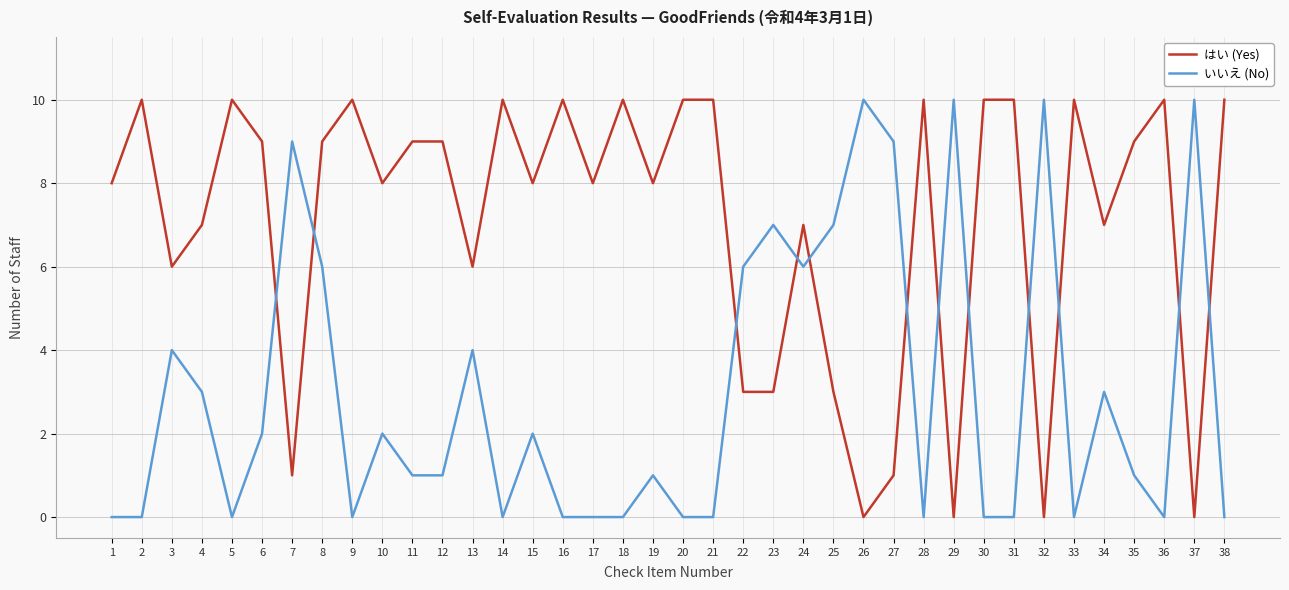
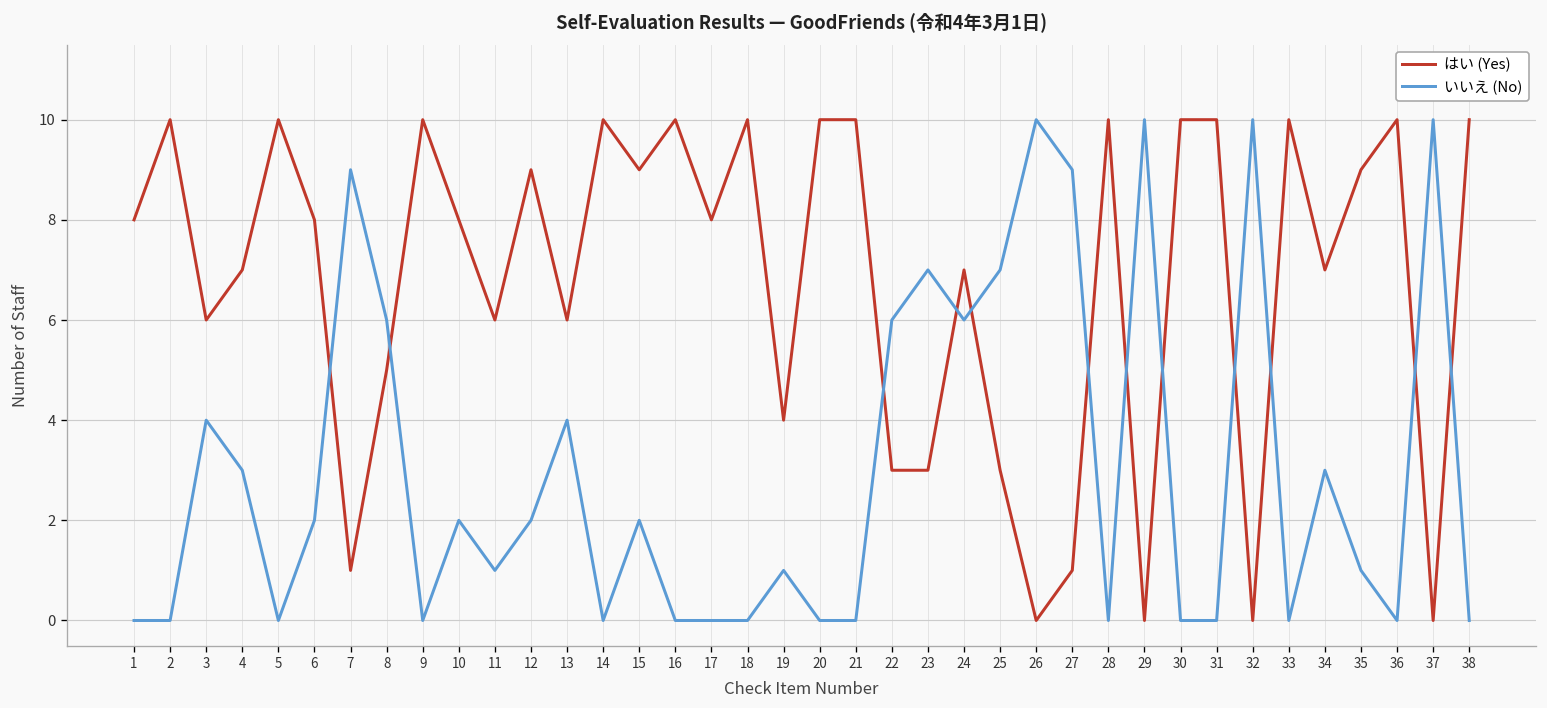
  {
    "はい (Yes)": {
      "1": 8,
      "2": 10,
      "3": 6,
      "4": 7,
      "5": 10,
-     "6": 9,
+     "6": 8,
      "7": 1,
-     "8": 9,
+     "8": 5,
      "9": 10,
      "10": 8,
-     "11": 9,
+     "11": 6,
      "12": 9,
      "13": 6,
      "14": 10,
-     "15": 8,
+     "15": 9,
      "16": 10,
      "17": 8,
      "18": 10,
-     "19": 8,
+     "19": 4,
      "20": 10,
      "21": 10,
      "22": 3,
      "23": 3,
      "24": 7,
      "25": 3,
      "26": 0,
      "27": 1,
      "28": 10,
      "29": 0,
      "30": 10,
      "31": 10,
      "32": 0,
      "33": 10,
      "34": 7,
      "35": 9,
      "36": 10,
      "37": 0,
      "38": 10
    },
    "いいえ (No)": {
      "1": 0,
      "2": 0,
      "3": 4,
      "4": 3,
      "5": 0,
      "6": 2,
      "7": 9,
      "8": 6,
      "9": 0,
      "10": 2,
      "11": 1,
-     "12": 1,
+     "12": 2,
      "13": 4,
      "14": 0,
      "15": 2,
      "16": 0,
      "17": 0,
      "18": 0,
      "19": 1,
      "20": 0,
      "21": 0,
      "22": 6,
      "23": 7,
      "24": 6,
      "25": 7,
      "26": 10,
      "27": 9,
      "28": 0,
      "29": 10,
      "30": 0,
      "31": 0,
      "32": 10,
      "33": 0,
      "34": 3,
      "35": 1,
      "36": 0,
      "37": 10,
      "38": 0
    }
  }
